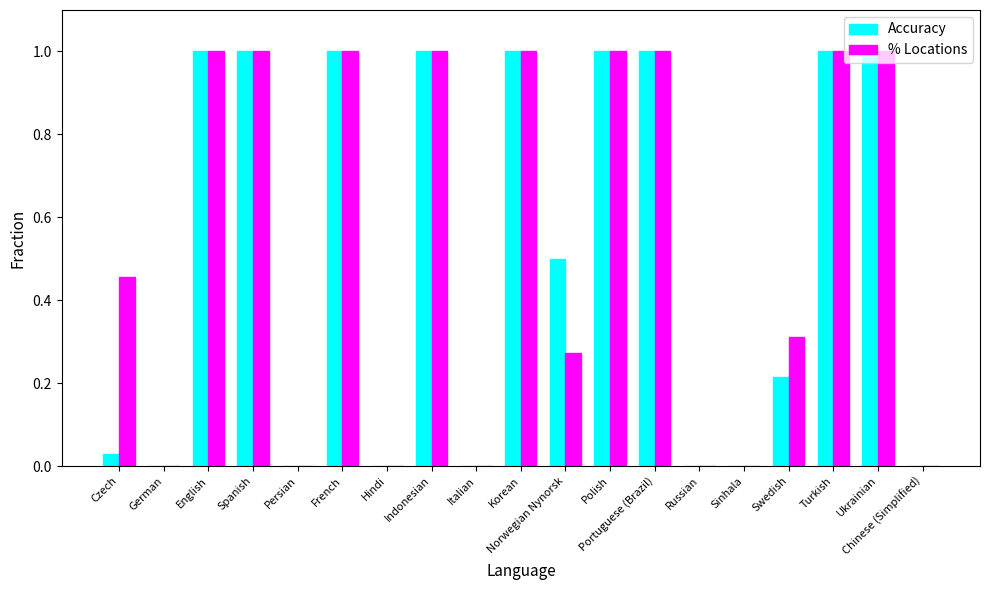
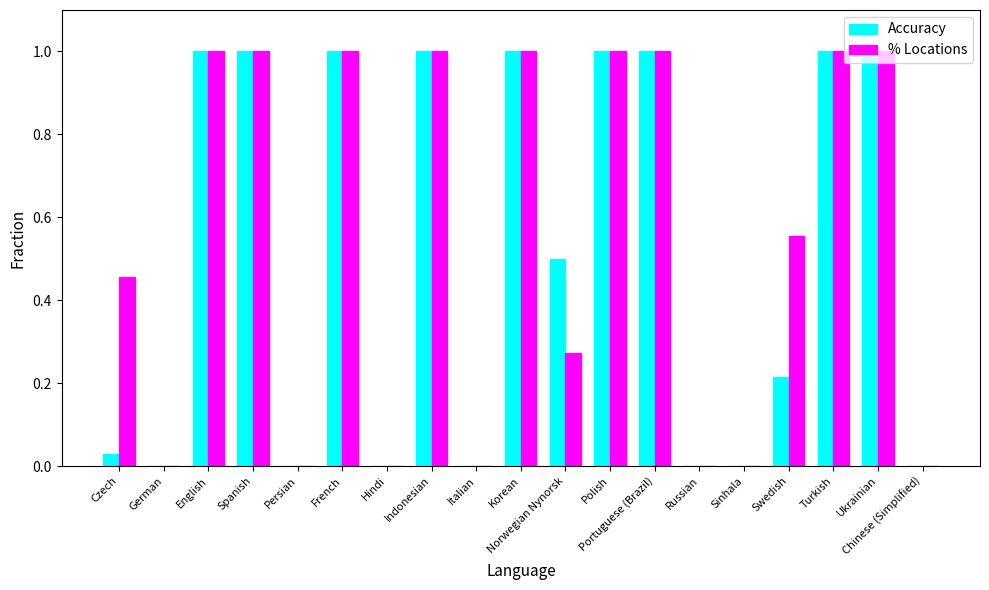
  {
    "Accuracy": {
      "Czech": 0.03,
      "German": 0.00,
      "English": 1.00,
      "Spanish": 1.00,
      "Persian": 0.00,
      "French": 1.00,
      "Hindi": 0.00,
      "Indonesian": 1.00,
      "Italian": 0.00,
      "Korean": 1.00,
      "Norwegian Nynorsk": 0.50,
      "Polish": 1.00,
      "Portuguese (Brazil)": 1.00,
      "Russian": 0.00,
      "Sinhala": 0.00,
      "Swedish": 0.22,
      "Turkish": 1.00,
      "Chinese (Simplified)": 0.00
    },
    "% Locations": {
      "Czech": 0.46,
      "German": 0.00,
      "English": 1.00,
      "Spanish": 1.00,
      "Persian": 0.00,
      "French": 1.00,
      "Hindi": 0.00,
      "Indonesian": 1.00,
      "Italian": 0.00,
      "Korean": 1.00,
      "Norwegian Nynorsk": 0.27,
      "Polish": 1.00,
      "Portuguese (Brazil)": 1.00,
      "Russian": 0.00,
      "Sinhala": 0.00,
-     "Swedish": 0.31,
+     "Swedish": 0.55,
      "Turkish": 1.00,
      "Chinese (Simplified)": 0.00
    }
  }
